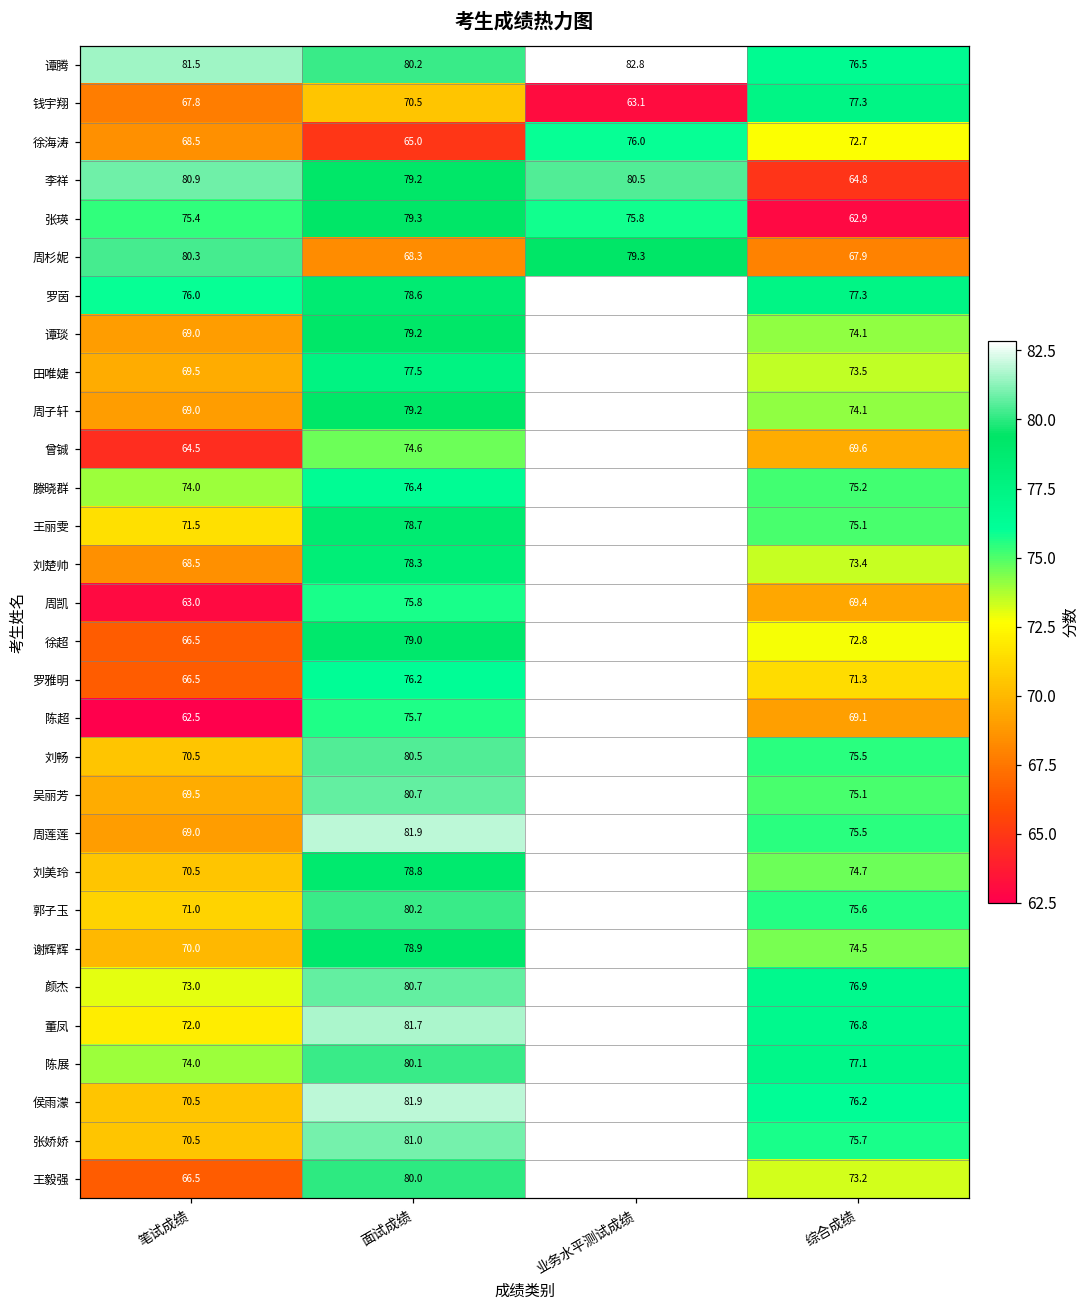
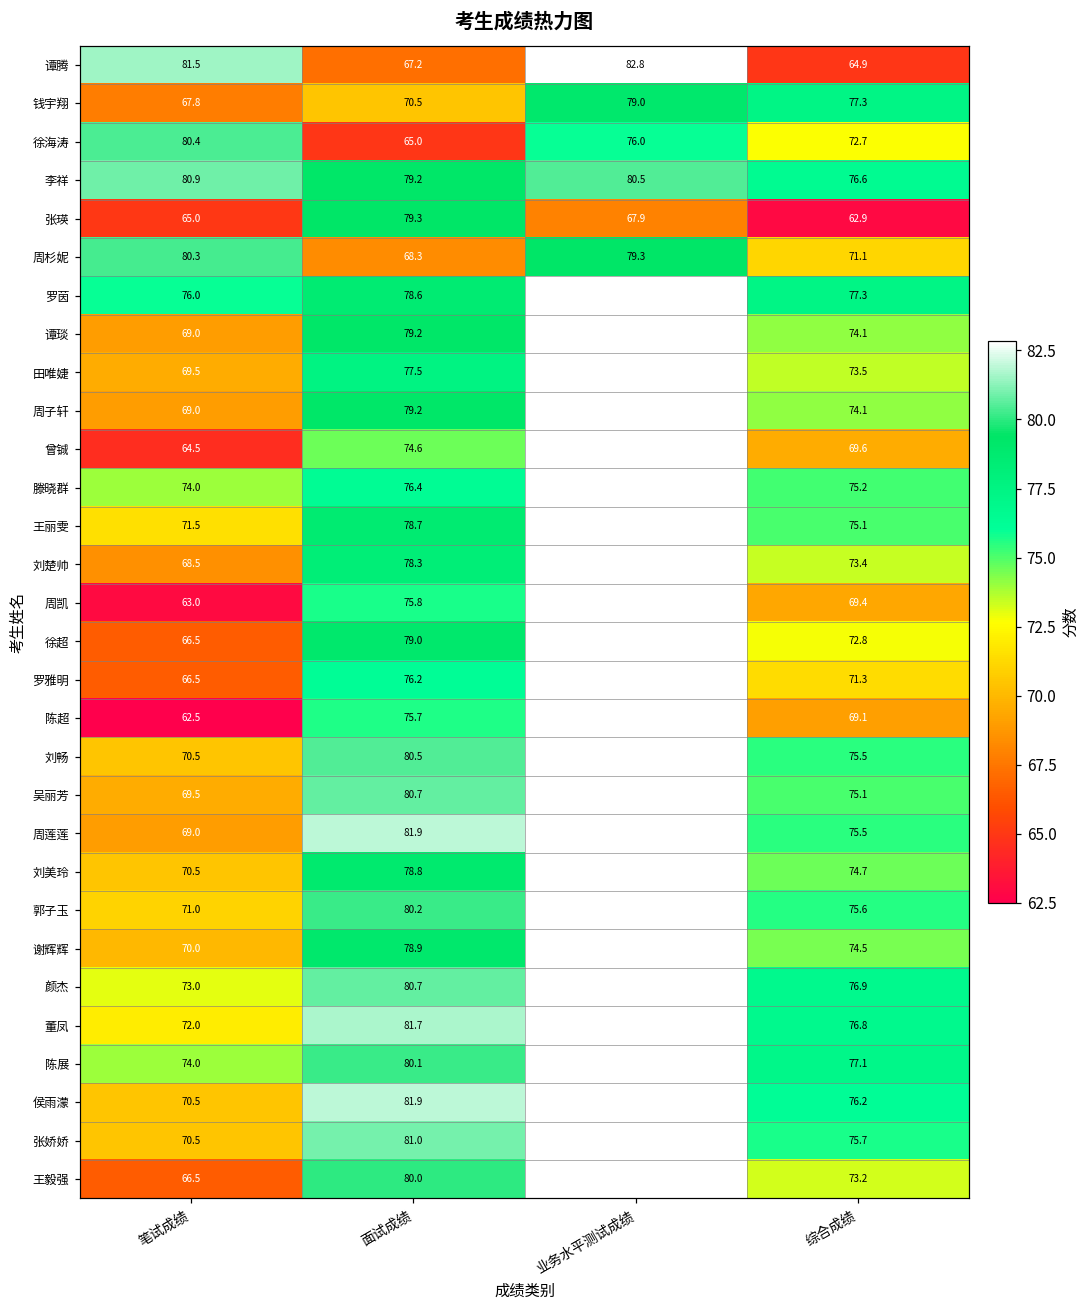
  {
    "谭腾": {
      "笔试成绩": 81.5,
-     "面试成绩": 80.2,
+     "面试成绩": 67.2,
      "业务水平测试成绩": 82.8,
-     "综合成绩": 76.5
+     "综合成绩": 64.9
    },
    "钱宇翔": {
      "笔试成绩": 67.8,
      "面试成绩": 70.5,
-     "业务水平测试成绩": 63.1,
+     "业务水平测试成绩": 79.0,
      "综合成绩": 77.3
    },
    "徐海涛": {
-     "笔试成绩": 68.5,
+     "笔试成绩": 80.4,
      "面试成绩": 65.0,
      "业务水平测试成绩": 76.0,
      "综合成绩": 72.7
    },
    "李祥": {
      "笔试成绩": 80.9,
      "面试成绩": 79.2,
      "业务水平测试成绩": 80.5,
-     "综合成绩": 64.8
+     "综合成绩": 76.6
    },
    "张瑛": {
-     "笔试成绩": 75.4,
+     "笔试成绩": 65.0,
      "面试成绩": 79.3,
-     "业务水平测试成绩": 75.8,
+     "业务水平测试成绩": 67.9,
      "综合成绩": 62.9
    },
    "周杉妮": {
      "笔试成绩": 80.3,
      "面试成绩": 68.3,
      "业务水平测试成绩": 79.3,
-     "综合成绩": 67.9
+     "综合成绩": 71.1
    },
    "罗茵": {
      "笔试成绩": 76.0,
      "面试成绩": 78.6,
      "综合成绩": 77.3
    },
    "谭琰": {
      "笔试成绩": 69.0,
      "面试成绩": 79.2,
      "综合成绩": 74.1
    },
    "田唯婕": {
      "笔试成绩": 69.5,
      "面试成绩": 77.5,
      "综合成绩": 73.5
    },
    "周子轩": {
      "笔试成绩": 69.0,
      "面试成绩": 79.2,
      "综合成绩": 74.1
    },
    "曾铖": {
      "笔试成绩": 64.5,
      "面试成绩": 74.6,
      "综合成绩": 69.6
    },
    "滕晓群": {
      "笔试成绩": 74.0,
      "面试成绩": 76.4,
      "综合成绩": 75.2
    },
    "王丽雯": {
      "笔试成绩": 71.5,
      "面试成绩": 78.7,
      "综合成绩": 75.1
    },
    "刘楚帅": {
      "笔试成绩": 68.5,
      "面试成绩": 78.3,
      "综合成绩": 73.4
    },
    "周凯": {
      "笔试成绩": 63.0,
      "面试成绩": 75.8,
      "综合成绩": 69.4
    },
    "徐超": {
      "笔试成绩": 66.5,
      "面试成绩": 79.0,
      "综合成绩": 72.8
    },
    "罗雅明": {
      "笔试成绩": 66.5,
      "面试成绩": 76.2,
      "综合成绩": 71.3
    },
    "陈超": {
      "笔试成绩": 62.5,
      "面试成绩": 75.7,
      "综合成绩": 69.1
    },
    "刘畅": {
      "笔试成绩": 70.5,
      "面试成绩": 80.5,
      "综合成绩": 75.5
    },
    "吴丽芳": {
      "笔试成绩": 69.5,
      "面试成绩": 80.7,
      "综合成绩": 75.1
    },
    "周莲莲": {
      "笔试成绩": 69.0,
      "面试成绩": 81.9,
      "综合成绩": 75.5
    },
    "刘美玲": {
      "笔试成绩": 70.5,
      "面试成绩": 78.8,
      "综合成绩": 74.7
    },
    "郭子玉": {
      "笔试成绩": 71.0,
      "面试成绩": 80.2,
      "综合成绩": 75.6
    },
    "谢辉辉": {
      "笔试成绩": 70.0,
      "面试成绩": 78.9,
      "综合成绩": 74.5
    },
    "颜杰": {
      "笔试成绩": 73.0,
      "面试成绩": 80.7,
      "综合成绩": 76.9
    },
    "董凤": {
      "笔试成绩": 72.0,
      "面试成绩": 81.7,
      "综合成绩": 76.8
    },
    "陈展": {
      "笔试成绩": 74.0,
      "面试成绩": 80.1,
      "综合成绩": 77.1
    },
    "侯雨濛": {
      "笔试成绩": 70.5,
      "面试成绩": 81.9,
      "综合成绩": 76.2
    },
    "张娇娇": {
      "笔试成绩": 70.5,
      "面试成绩": 81.0,
      "综合成绩": 75.7
    },
    "王毅强": {
      "笔试成绩": 66.5,
      "面试成绩": 80.0,
      "综合成绩": 73.2
    }
  }
